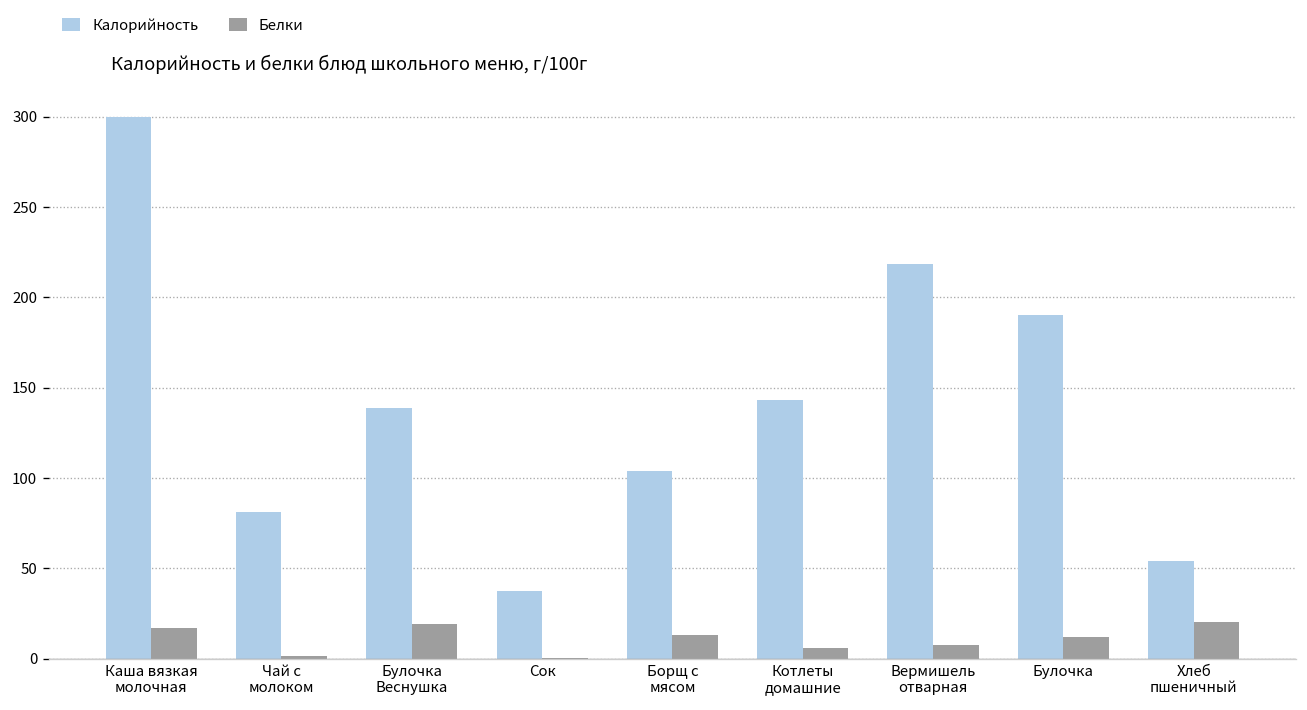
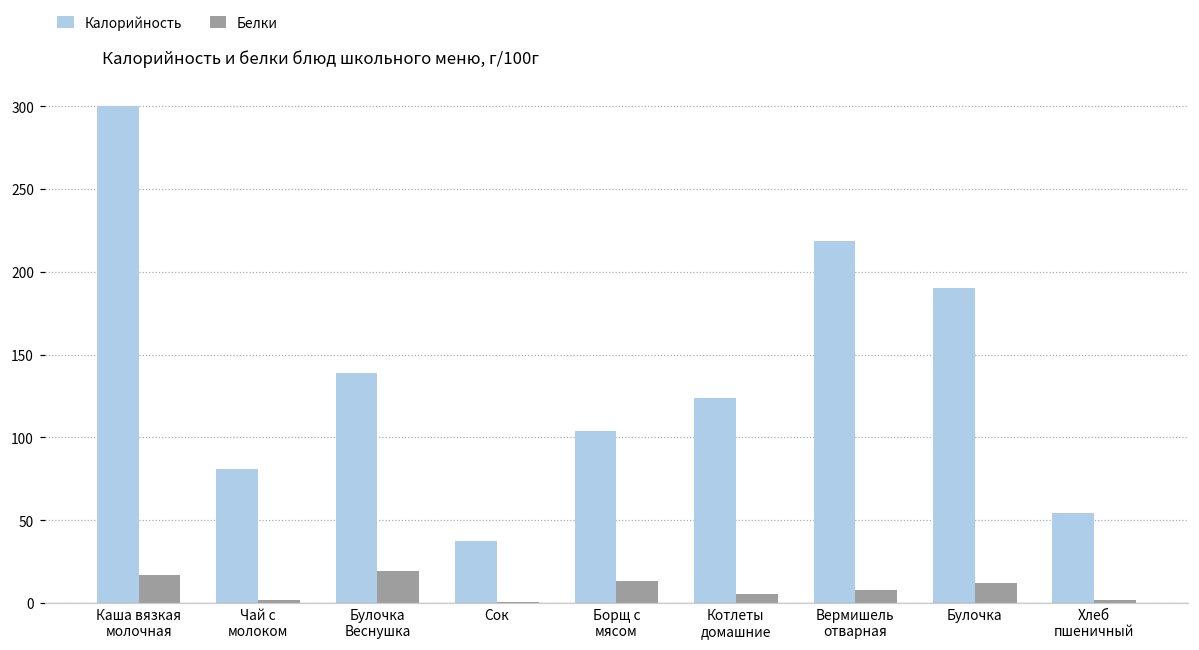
  {
    "Калорийность": {
      "Каша вязкая молочная": 300,
      "Чай с молоком": 81,
      "Булочка Веснушка": 139,
      "Сок": 38,
      "Борщ с мясом": 104,
-     "Котлеты домашние": 143,
+     "Котлеты домашние": 124,
      "Вермишель отварная": 218,
      "Булочка": 190,
      "Хлеб пшеничный": 54
    },
    "Белки": {
      "Каша вязкая молочная": 17,
      "Булочка Веснушка": 19,
      "Борщ с мясом": 13,
      "Котлеты домашние": 6,
      "Вермишель отварная": 8,
      "Булочка": 12,
-     "Хлеб пшеничный": 20
+     "Хлеб пшеничный": 2
    }
  }
